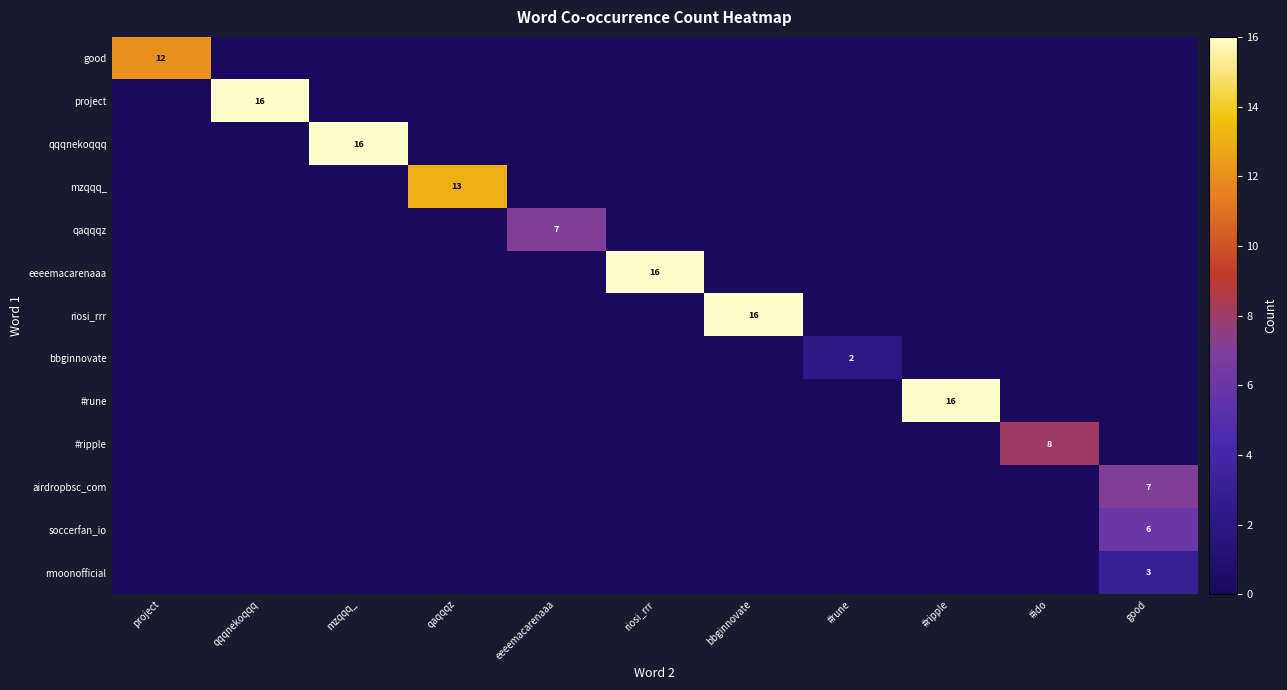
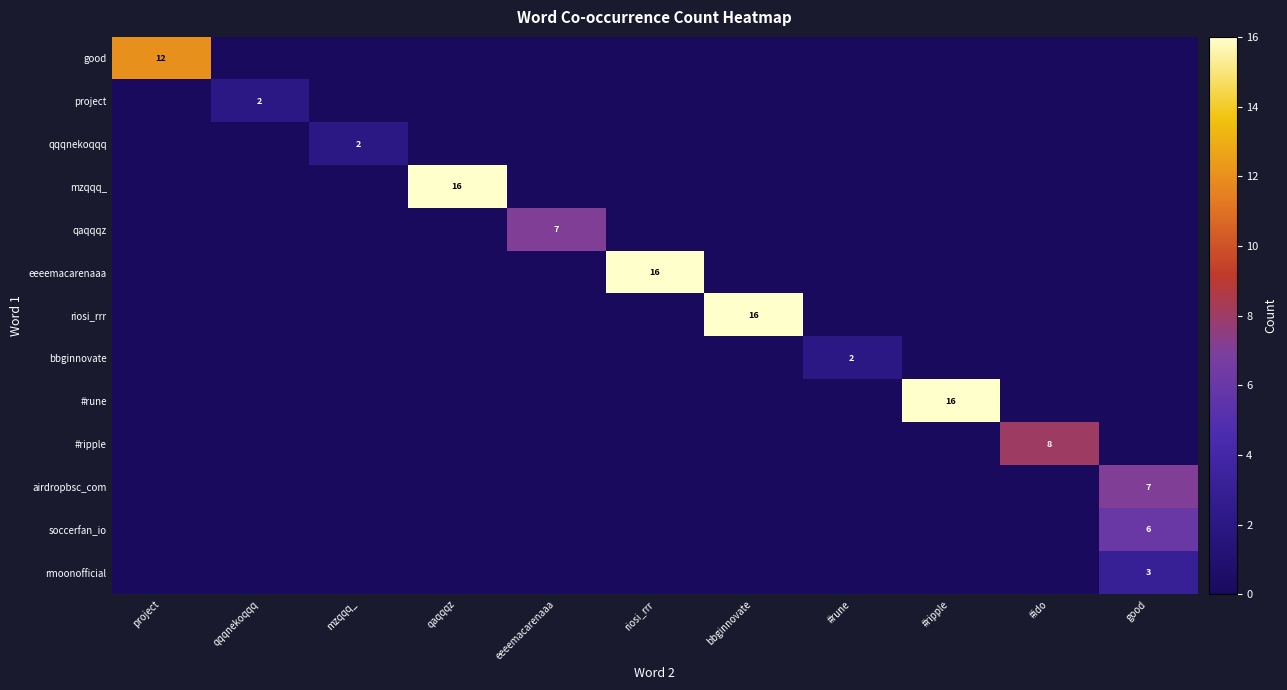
  {
    "good": {
      "project": 12
    },
    "project": {
-     "qqqnekoqqq": 16
+     "qqqnekoqqq": 2
    },
    "qqqnekoqqq": {
-     "mzqqq_": 16
+     "mzqqq_": 2
    },
    "mzqqq_": {
-     "qaqqqz": 13
+     "qaqqqz": 16
    },
    "qaqqqz": {
      "eeeemacarenaaa": 7
    },
    "eeeemacarenaaa": {
      "riosi_rrr": 16
    },
    "riosi_rrr": {
      "bbginnovate": 16
    },
    "bbginnovate": {
      "#rune": 2
    },
    "#rune": {
      "#ripple": 16
    },
    "#ripple": {
      "#ido": 8
    },
    "airdropbsc_com": {
      "good": 7
    },
    "soccerfan_io": {
      "good": 6
    },
    "rmoonofficial": {
      "good": 3
    }
  }
